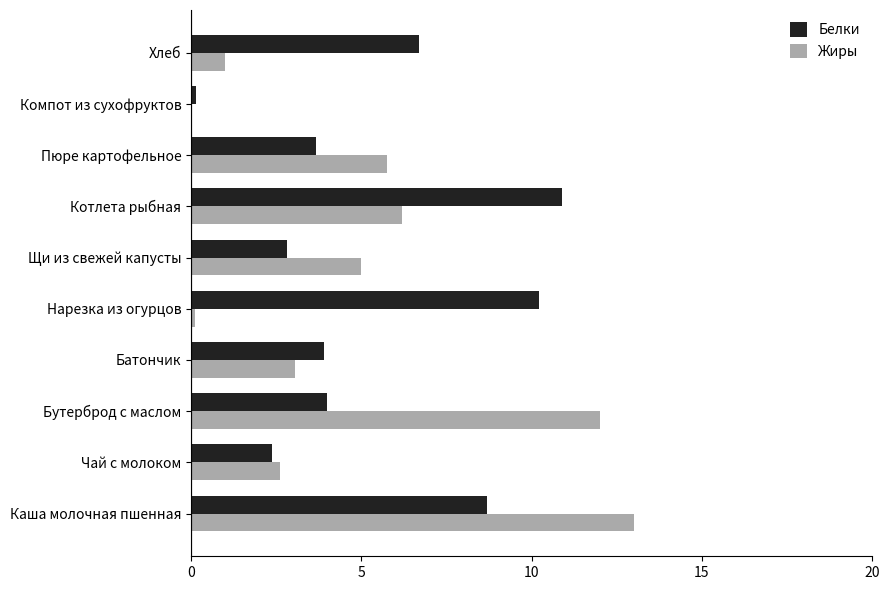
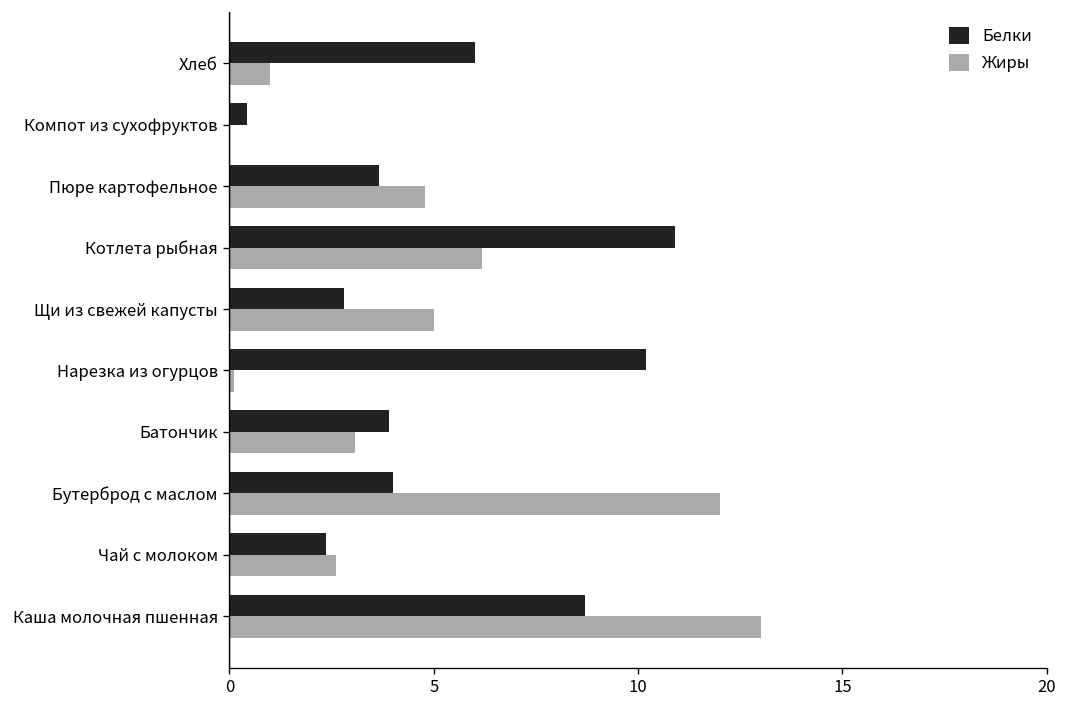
  {
    "Белки": {
-     "Хлеб": 6.7,
-     "Компот из сухофруктов": 0.1,
+     "Хлеб": 6.0,
+     "Компот из сухофруктов": 0.4,
      "Пюре картофельное": 3.7,
      "Котлета рыбная": 10.9,
      "Щи из свежей капусты": 2.8,
      "Нарезка из огурцов": 10.2,
      "Батончик": 3.9,
      "Бутерброд с маслом": 4.0,
      "Чай с молоком": 2.4,
      "Каша молочная пшенная": 8.7
    },
    "Жиры": {
      "Хлеб": 1.0,
-     "Пюре картофельное": 5.8,
+     "Пюре картофельное": 4.8,
      "Котлета рыбная": 6.2,
      "Щи из свежей капусты": 5.0,
      "Нарезка из огурцов": 0.1,
      "Батончик": 3.1,
      "Бутерброд с маслом": 12.0,
      "Чай с молоком": 2.6,
      "Каша молочная пшенная": 13.0
    }
  }
